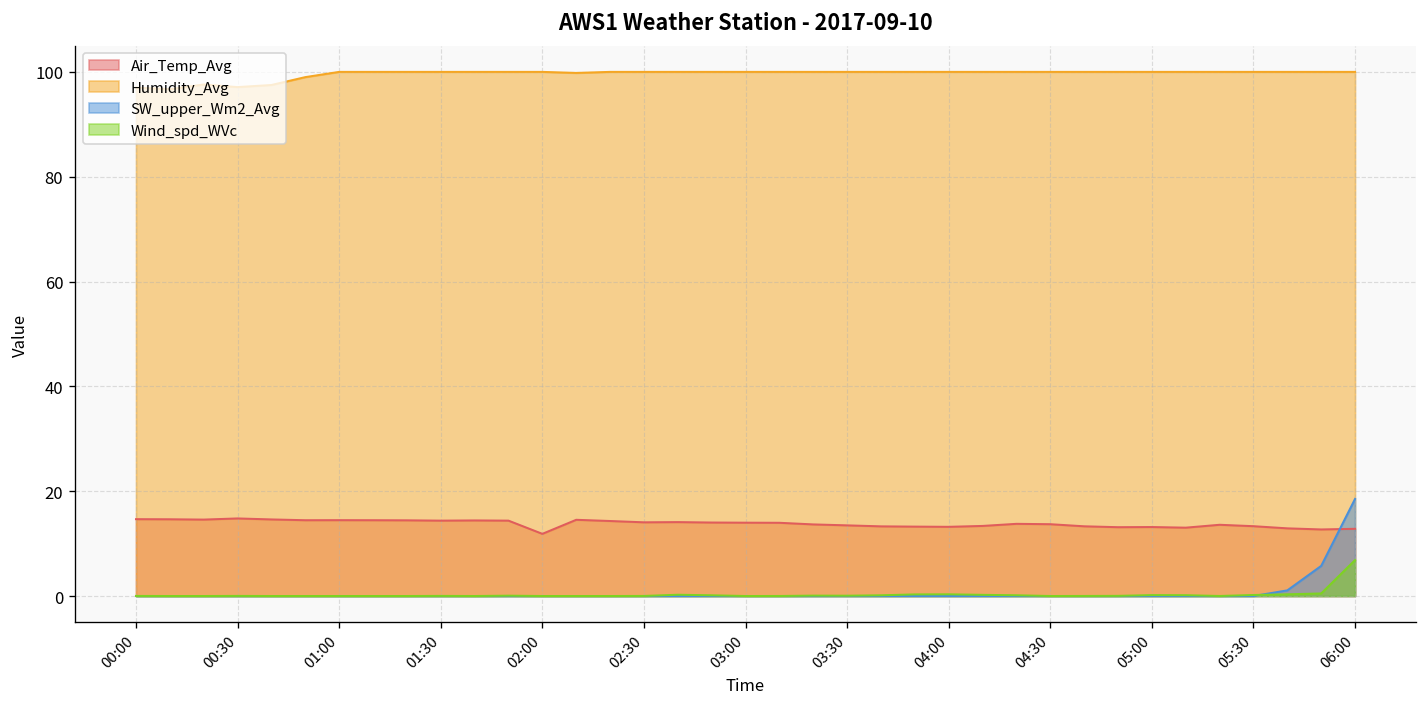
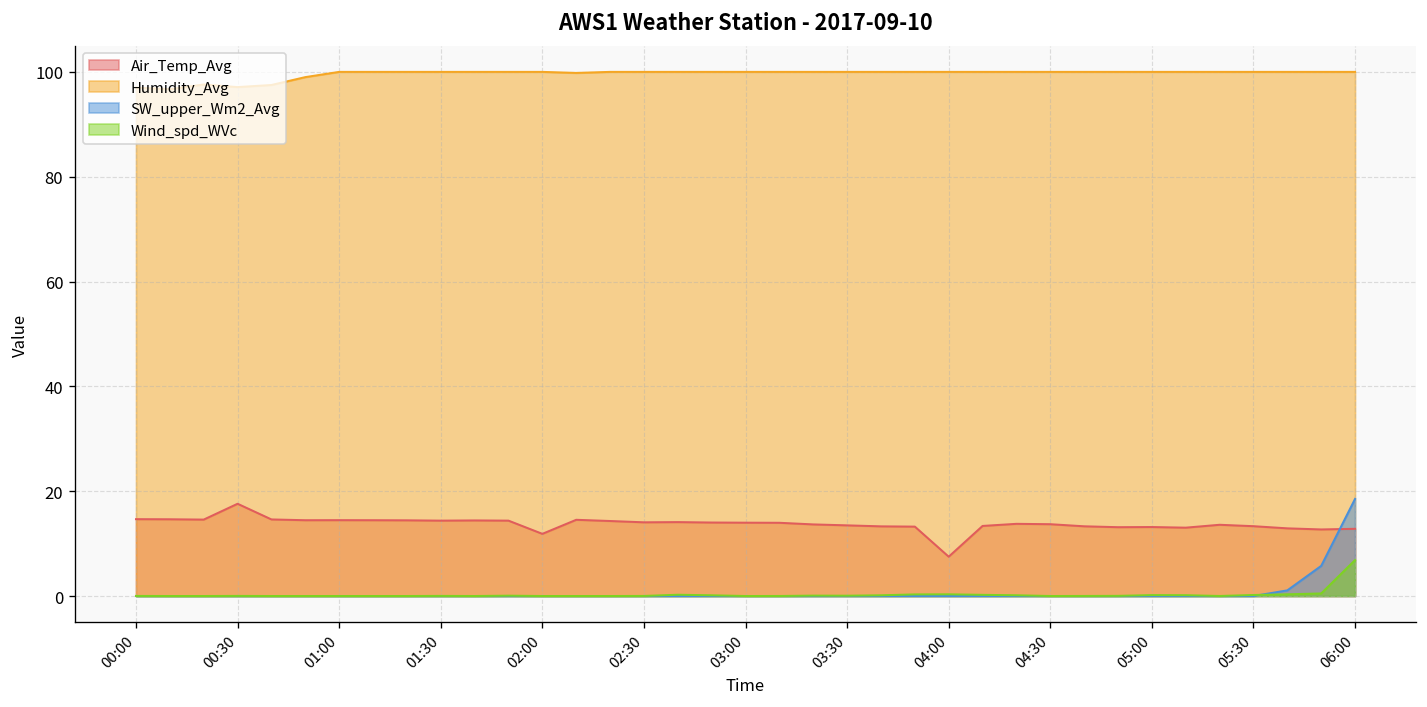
  {
    "Air_Temp_Avg": {
      "00:00": 15,
-     "00:30": 15,
+     "00:30": 18,
      "01:00": 14,
      "01:30": 14,
      "02:00": 12,
      "02:30": 14,
      "03:00": 14,
      "03:30": 13,
-     "04:00": 13,
+     "04:00": 8,
      "04:30": 14,
      "05:00": 13,
      "05:30": 13,
      "06:00": 13
    },
    "Humidity_Avg": {
      "01:00": 100,
      "01:30": 100,
      "02:00": 100,
      "02:30": 100,
      "03:00": 100,
      "03:30": 100,
      "04:00": 100,
      "04:30": 100,
      "05:00": 100,
      "05:30": 100,
      "06:00": 100
    },
    "SW_upper_Wm2_Avg": {
      "06:00": 19
    },
    "Wind_spd_WVc": {
      "06:00": 7
    }
  }
